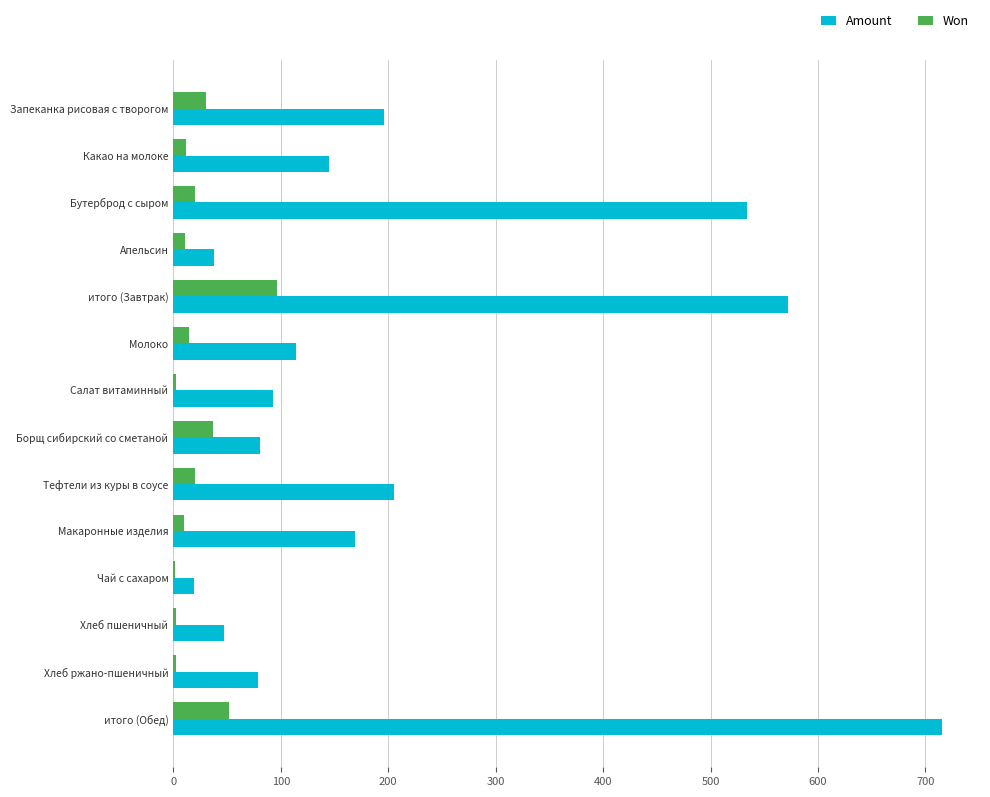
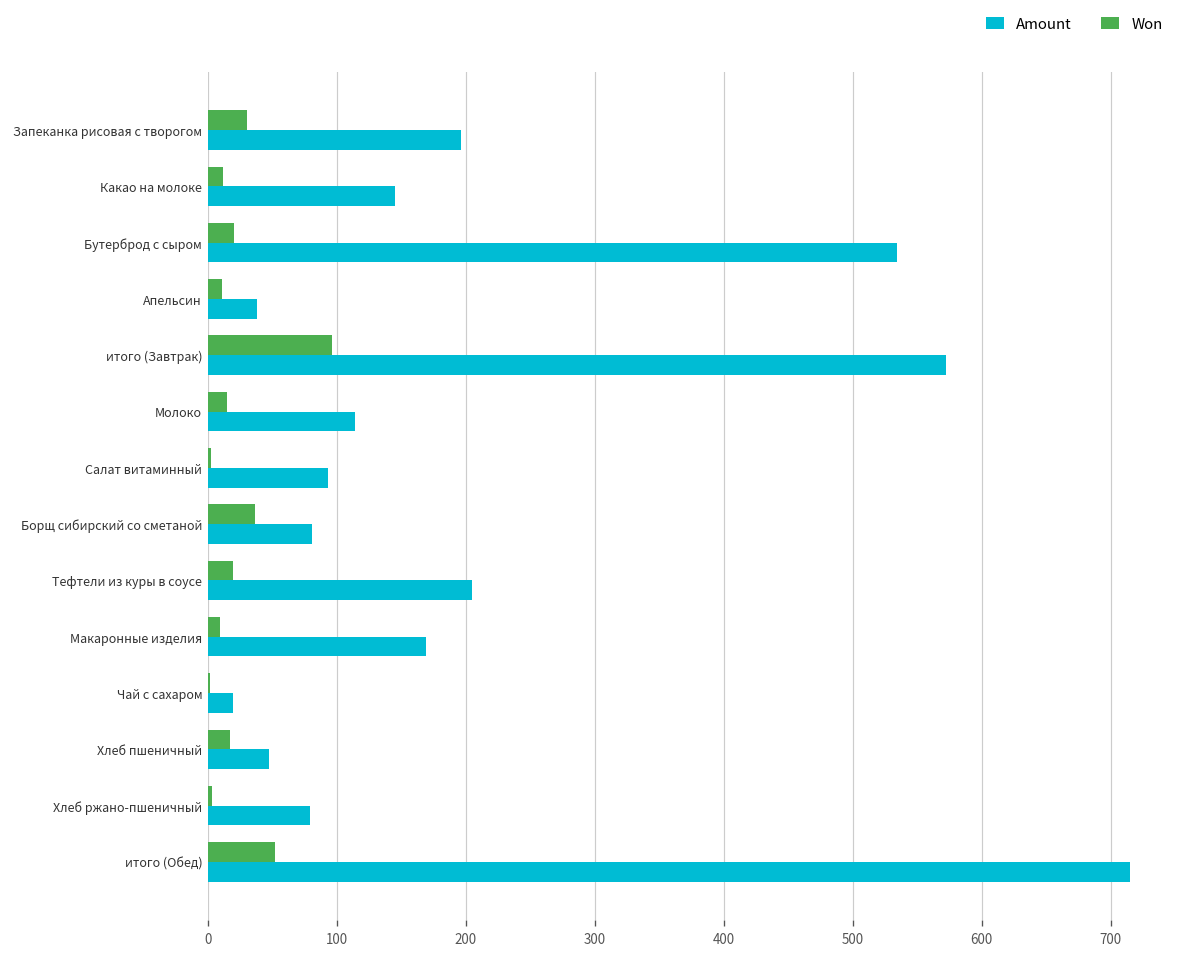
  {
    "Amount": {
      "Запеканка рисовая с творогом": 196,
      "Какао на молоке": 145,
      "Бутерброд с сыром": 534,
      "Апельсин": 38,
      "итого (Завтрак)": 572,
      "Молоко": 114,
      "Салат витаминный": 93,
      "Борщ сибирский со сметаной": 81,
      "Тефтели из куры в соусе": 205,
      "Макаронные изделия": 169,
      "Чай с сахаром": 19,
      "Хлеб пшеничный": 47,
      "Хлеб ржано-пшеничный": 79,
      "итого (Обед)": 715
    },
    "Won": {
      "Запеканка рисовая с творогом": 30,
      "Какао на молоке": 12,
      "Бутерброд с сыром": 20,
      "Апельсин": 11,
      "итого (Завтрак)": 96,
      "Молоко": 15,
      "Салат витаминный": 3,
      "Борщ сибирский со сметаной": 37,
      "Тефтели из куры в соусе": 20,
      "Макаронные изделия": 10,
-     "Хлеб пшеничный": 2,
+     "Хлеб пшеничный": 17,
      "Хлеб ржано-пшеничный": 3,
      "итого (Обед)": 52
    }
  }
